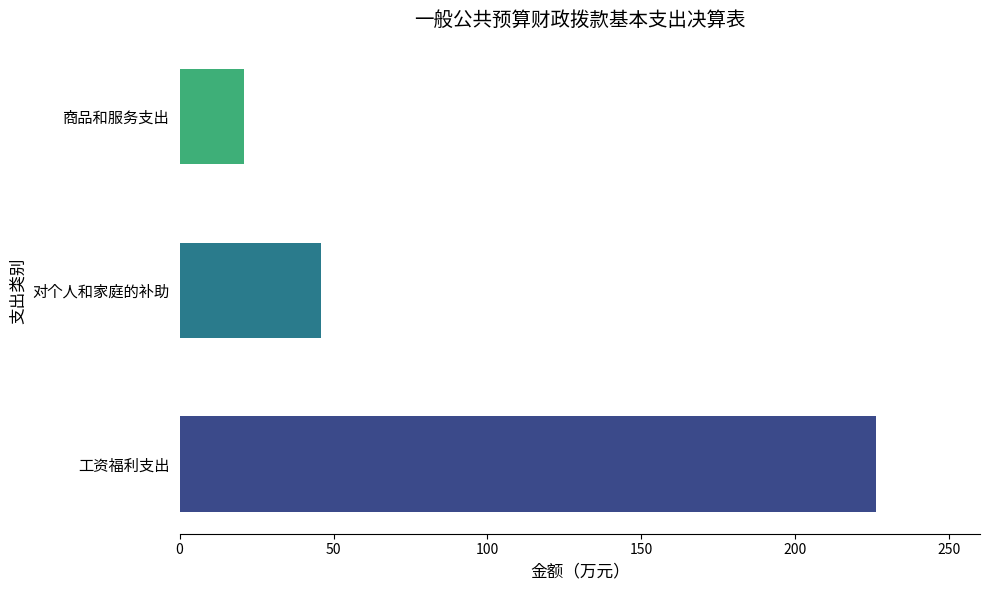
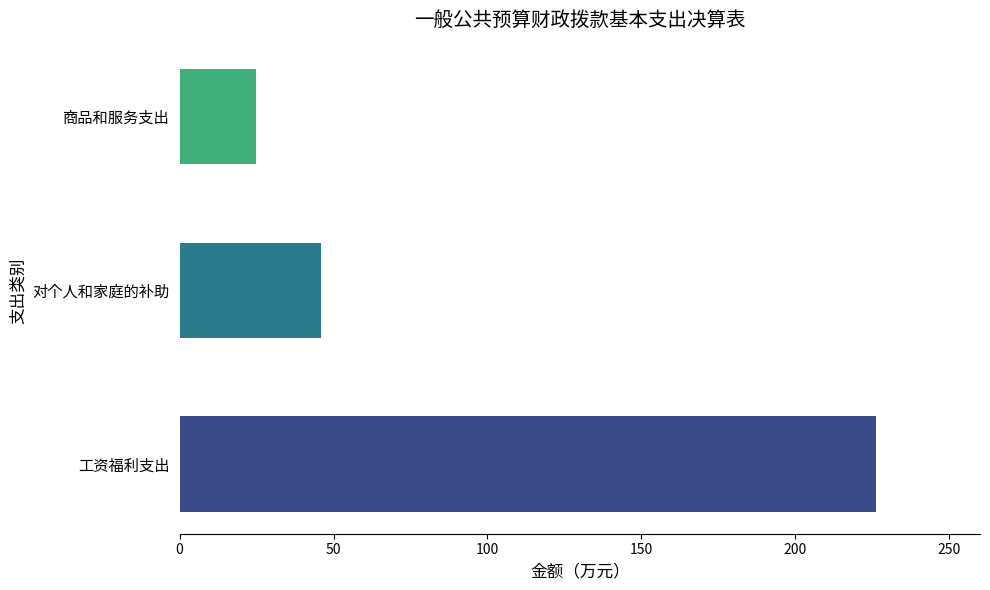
  {
-   "商品和服务支出": 21,
+   "商品和服务支出": 25,
    "对个人和家庭的补助": 46,
    "工资福利支出": 226
  }
